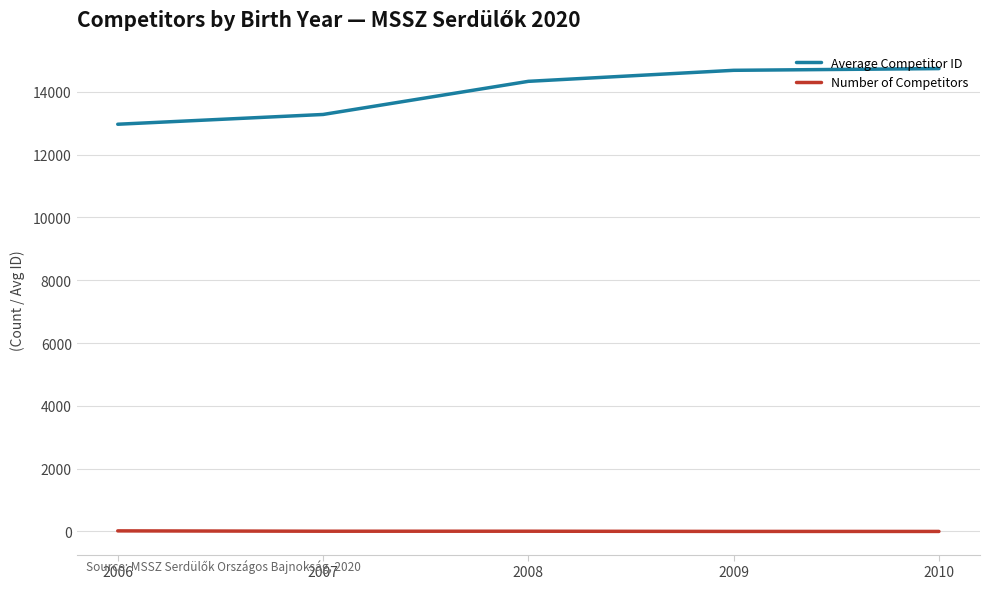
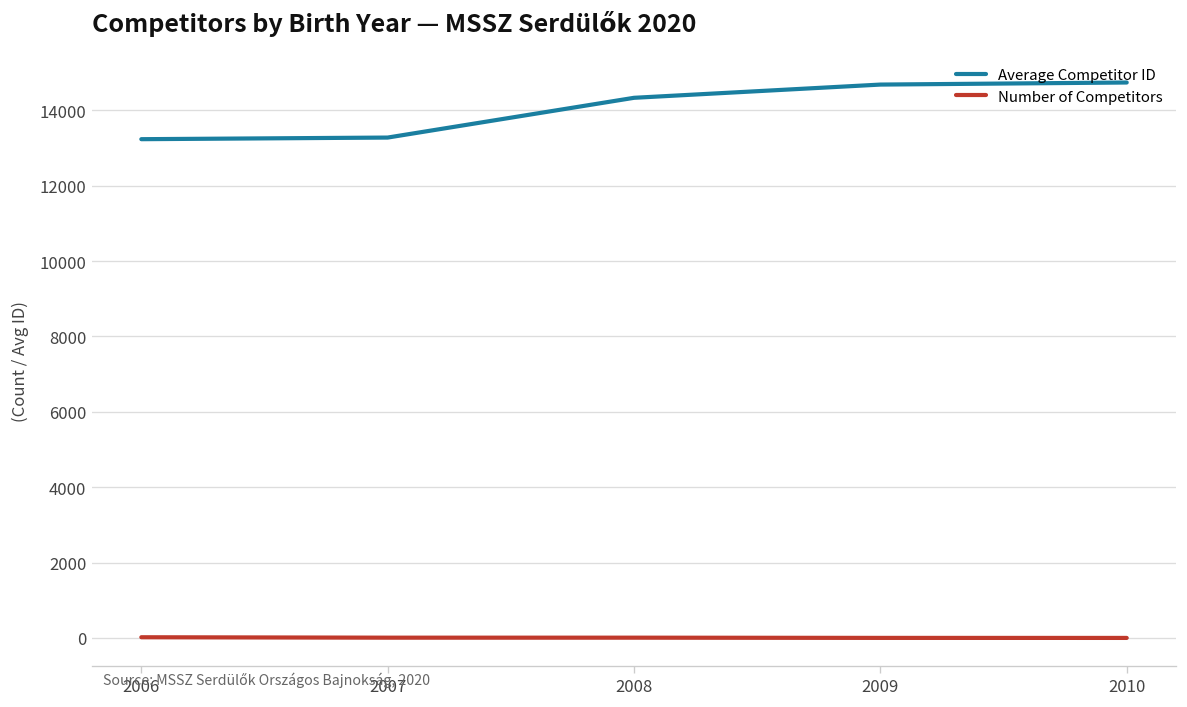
  {
    "Average Competitor ID": {
-     "2006": 13000,
+     "2006": 13200,
      "2007": 13300,
      "2008": 14300,
      "2009": 14700,
      "2010": 14700
    },
    "Number of Competitors": {
      "2006": 0,
      "2007": 0,
      "2008": 0,
      "2009": 0,
      "2010": 0
    }
  }
